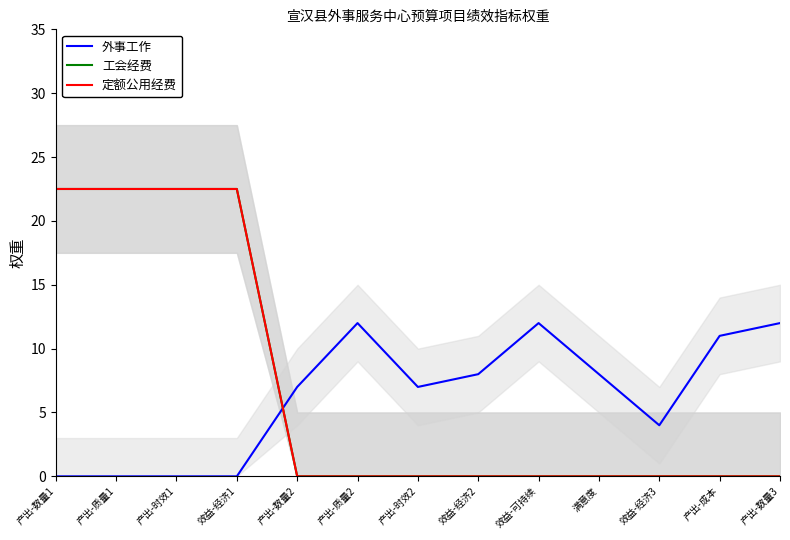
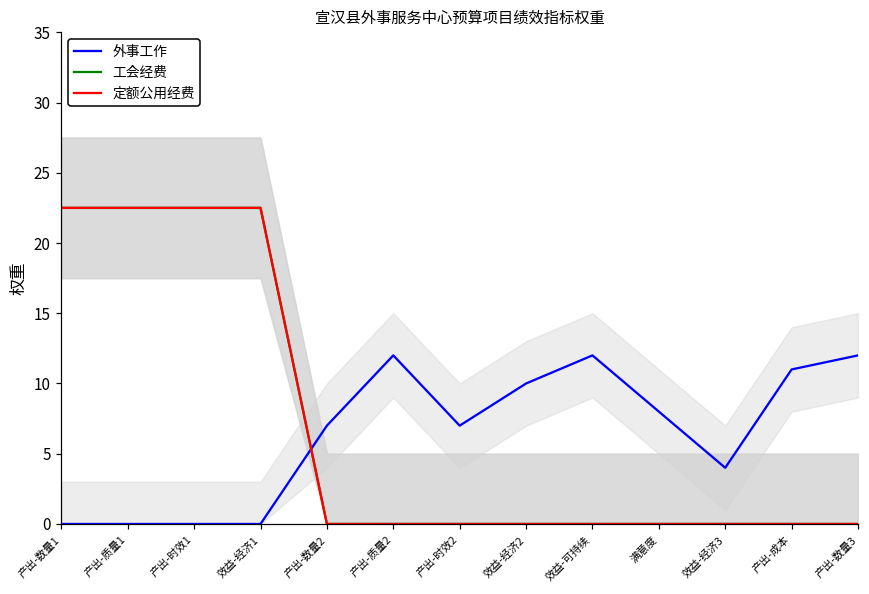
  {
    "外事工作": {
      "产出-数量1": 0,
      "产出-质量1": 0,
      "产出-时效1": 0,
      "效益-经济1": 0,
      "产出-数量2": 7,
      "产出-质量2": 12,
      "产出-时效2": 7,
-     "效益-经济2": 8,
+     "效益-经济2": 10,
      "效益-可持续": 12,
      "满意度": 8,
      "效益-经济3": 4,
      "产出-成本": 11,
      "产出-数量3": 12
    },
    "定额公用经费": {
      "产出-数量1": 22.5,
      "产出-质量1": 22.5,
      "产出-时效1": 22.5,
      "效益-经济1": 22.5,
      "产出-数量2": 0,
      "产出-质量2": 0,
      "产出-时效2": 0,
      "效益-经济2": 0,
      "效益-可持续": 0,
      "满意度": 0,
      "效益-经济3": 0,
      "产出-成本": 0,
      "产出-数量3": 0
    }
  }
